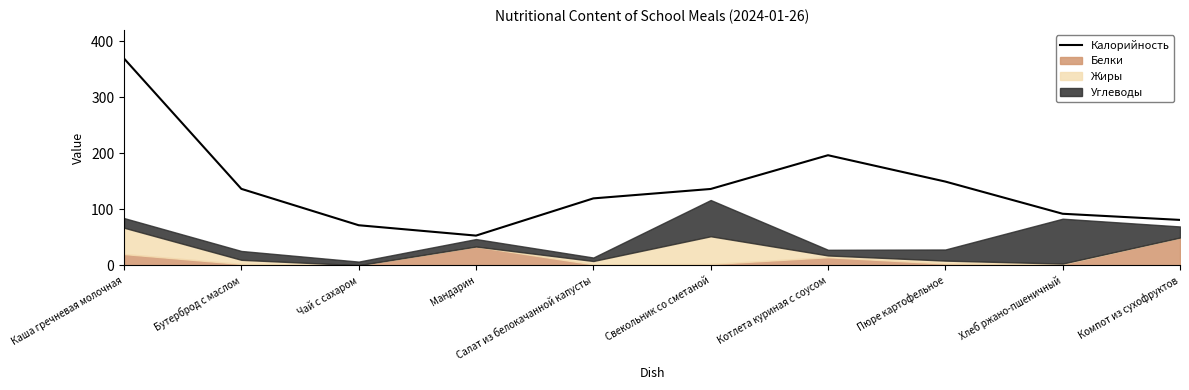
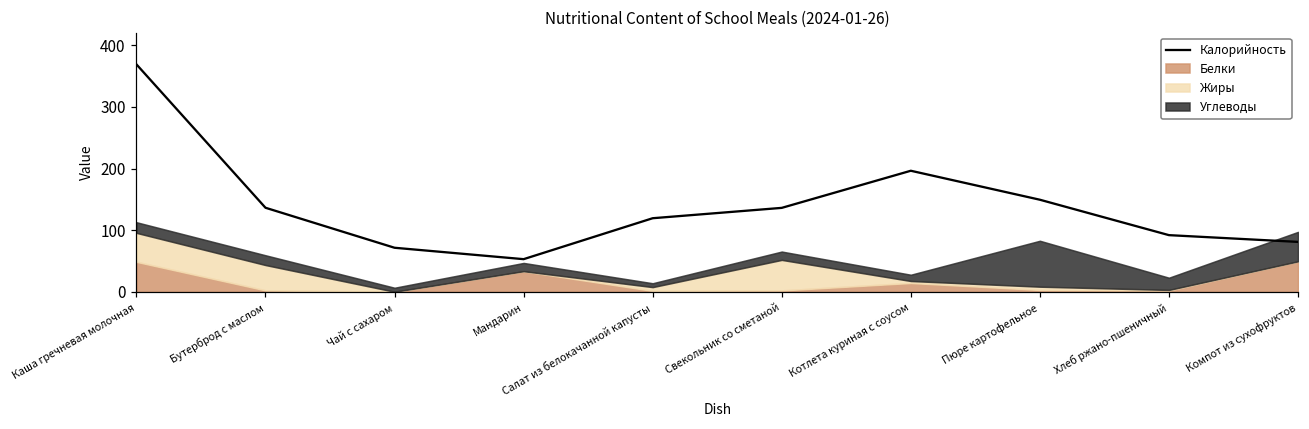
  {
    "Белки": {
-     "Каша гречневая молочная": 20
+     "Каша гречневая молочная": 50
    },
    "Калорийность": {
      "Каша гречневая молочная": 370,
      "Бутерброд с маслом": 140,
      "Чай с сахаром": 70,
      "Мандарин": 50,
      "Салат из белокачанной капусты": 120,
      "Свекольник со сметаной": 140,
      "Котлета куриная с соусом": 200,
      "Пюре картофельное": 150,
      "Хлеб ржано-пшеничный": 90,
      "Компот из сухофруктов": 80
    },
    "Жиры": {
      "Каша гречневая молочная": 50,
-     "Бутерброд с маслом": 10,
+     "Бутерброд с маслом": 40,
      "Салат из белокачанной капусты": 10,
      "Свекольник со сметаной": 50,
      "Пюре картофельное": 10
    },
    "Углеводы": {
      "Каша гречневая молочная": 20,
      "Бутерброд с маслом": 20,
      "Чай с сахаром": 10,
      "Мандарин": 10,
      "Салат из белокачанной капусты": 10,
-     "Свекольник со сметаной": 60,
+     "Свекольник со сметаной": 10,
      "Котлета куриная с соусом": 10,
-     "Пюре картофельное": 20,
-     "Хлеб ржано-пшеничный": 80,
-     "Компот из сухофруктов": 20
+     "Пюре картофельное": 70,
+     "Хлеб ржано-пшеничный": 20,
+     "Компот из сухофруктов": 50
    }
  }
